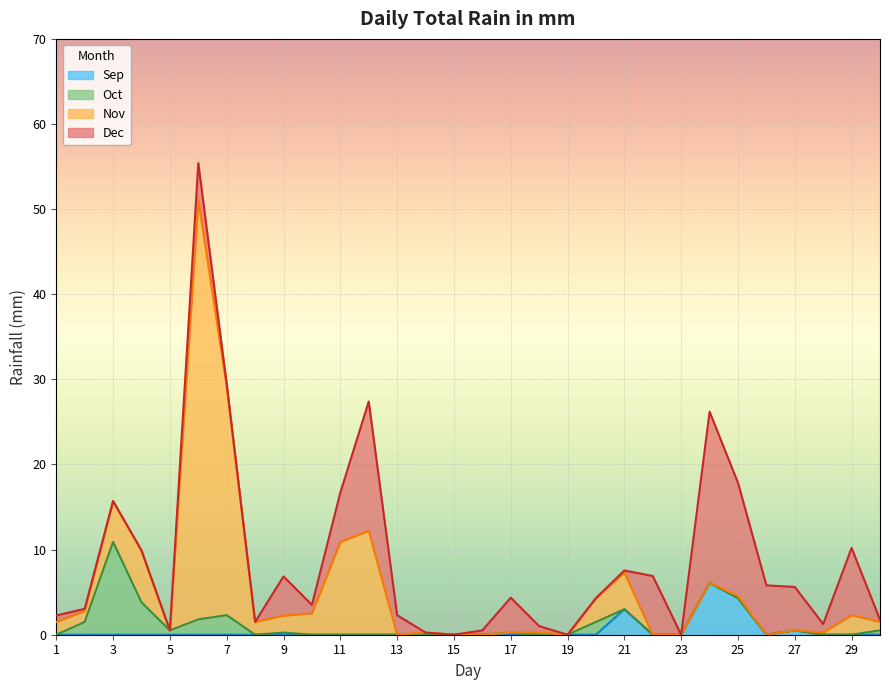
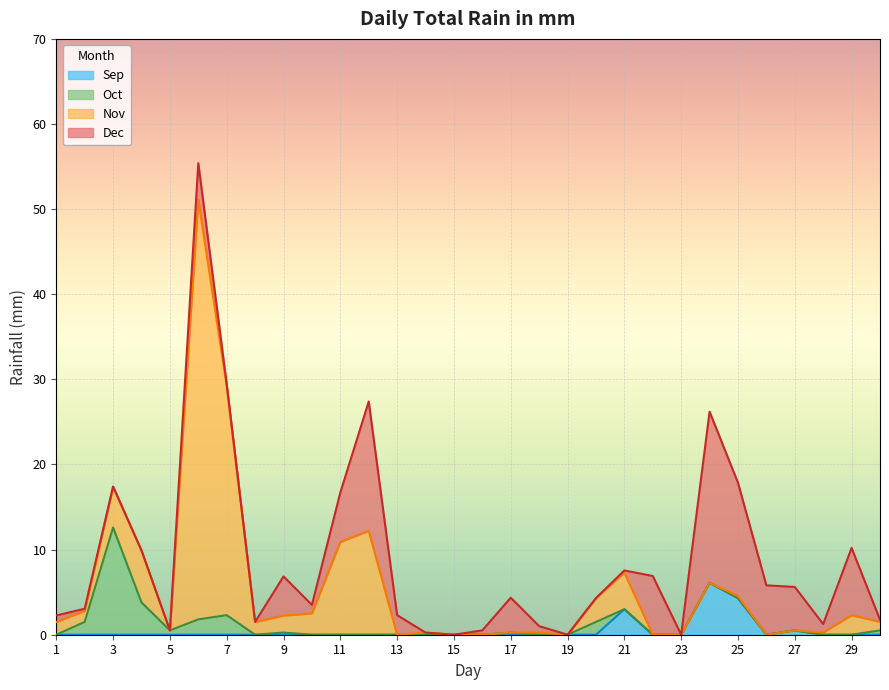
  {
    "Sep": {
      "3": 0,
      "5": 0,
      "7": 0
    },
    "Oct": {
-     "3": 11,
+     "3": 13,
      "7": 2
    },
    "Nov": {
      "1": 2,
      "9": 2,
      "11": 11,
      "29": 2
    },
    "Dec": {
      "1": 1,
      "9": 5,
      "11": 6,
      "13": 2,
      "17": 4,
      "25": 13,
      "27": 5,
      "29": 8
    }
  }
